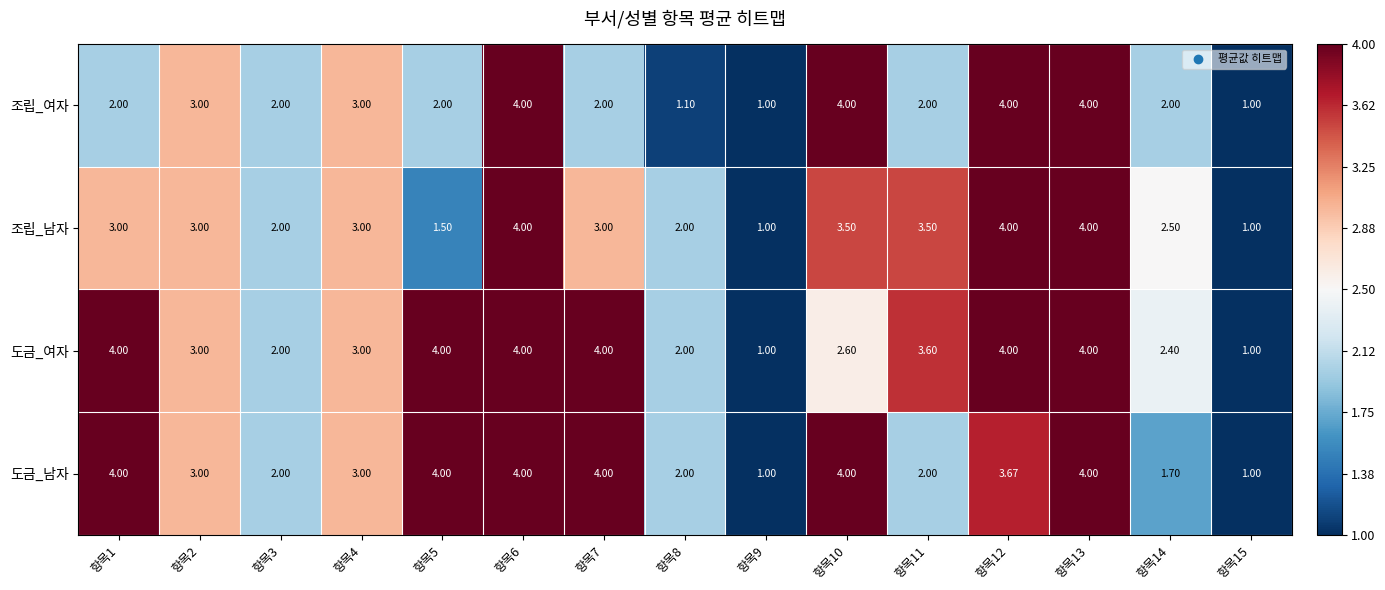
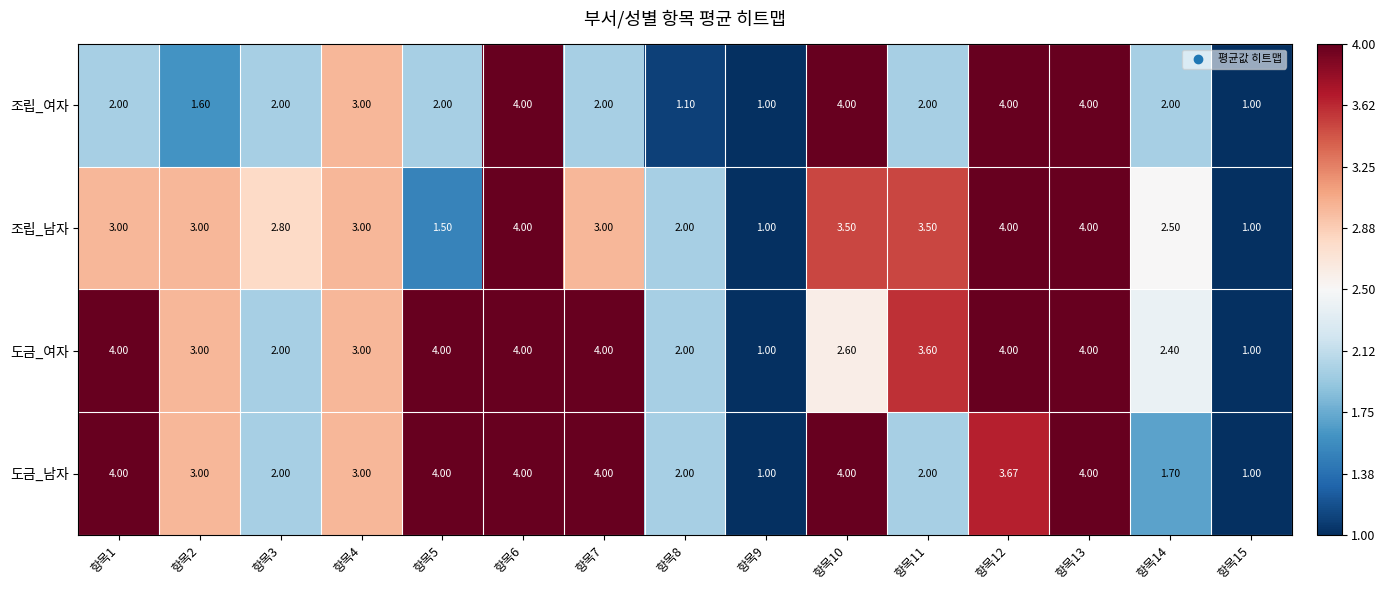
  {
    "조립_여자": {
      "항목1": 2.00,
-     "항목2": 3.00,
+     "항목2": 1.60,
      "항목3": 2.00,
      "항목4": 3.00,
      "항목5": 2.00,
      "항목6": 4.00,
      "항목7": 2.00,
      "항목8": 1.10,
      "항목9": 1.00,
      "항목10": 4.00,
      "항목11": 2.00,
      "항목12": 4.00,
      "항목13": 4.00,
      "항목14": 2.00,
      "항목15": 1.00
    },
    "조립_남자": {
      "항목1": 3.00,
      "항목2": 3.00,
-     "항목3": 2.00,
+     "항목3": 2.80,
      "항목4": 3.00,
      "항목5": 1.50,
      "항목6": 4.00,
      "항목7": 3.00,
      "항목8": 2.00,
      "항목9": 1.00,
      "항목10": 3.50,
      "항목11": 3.50,
      "항목12": 4.00,
      "항목13": 4.00,
      "항목14": 2.50,
      "항목15": 1.00
    },
    "도금_여자": {
      "항목1": 4.00,
      "항목2": 3.00,
      "항목3": 2.00,
      "항목4": 3.00,
      "항목5": 4.00,
      "항목6": 4.00,
      "항목7": 4.00,
      "항목8": 2.00,
      "항목9": 1.00,
      "항목10": 2.60,
      "항목11": 3.60,
      "항목12": 4.00,
      "항목13": 4.00,
      "항목14": 2.40,
      "항목15": 1.00
    },
    "도금_남자": {
      "항목1": 4.00,
      "항목2": 3.00,
      "항목3": 2.00,
      "항목4": 3.00,
      "항목5": 4.00,
      "항목6": 4.00,
      "항목7": 4.00,
      "항목8": 2.00,
      "항목9": 1.00,
      "항목10": 4.00,
      "항목11": 2.00,
      "항목12": 3.67,
      "항목13": 4.00,
      "항목14": 1.70,
      "항목15": 1.00
    }
  }
